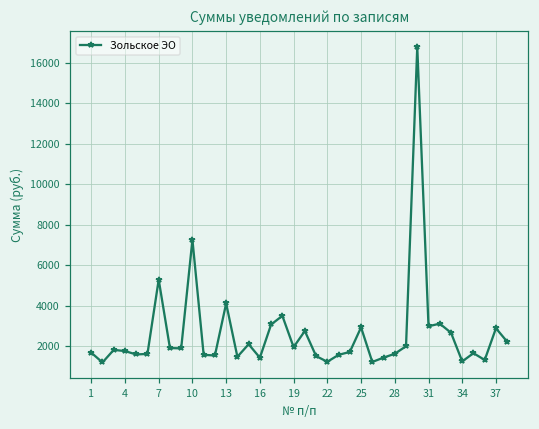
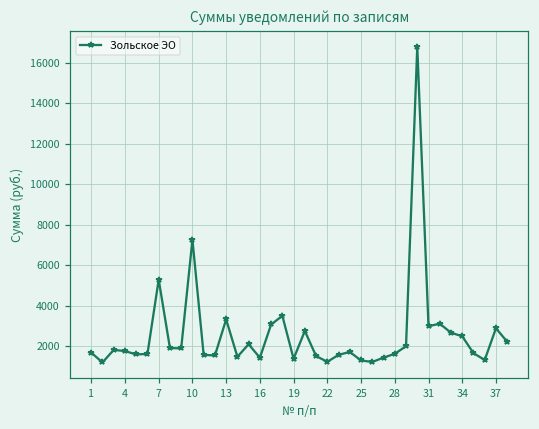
  {
    "1": 1700,
    "4": 1800,
    "7": 5300,
    "10": 7300,
-   "13": 4100,
+   "13": 3300,
    "16": 1400,
-   "19": 2000,
+   "19": 1400,
    "22": 1200,
-   "25": 2900,
+   "25": 1300,
    "28": 1600,
    "31": 3000,
-   "34": 1300,
+   "34": 2500,
    "37": 2900
  }
